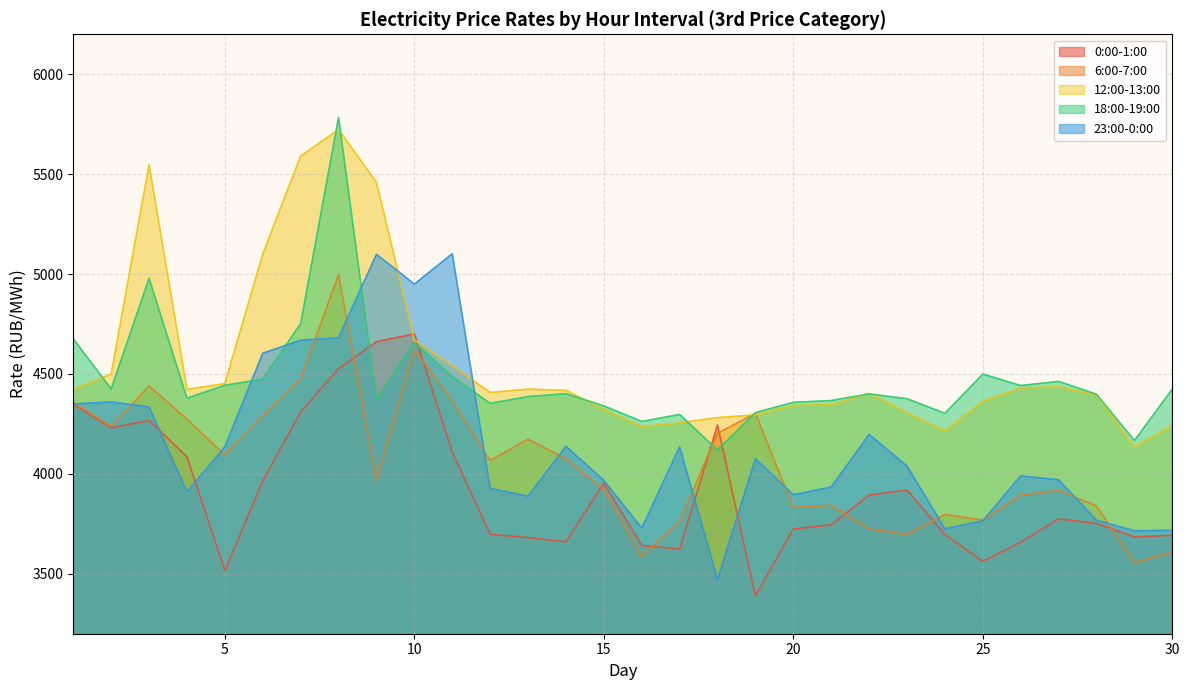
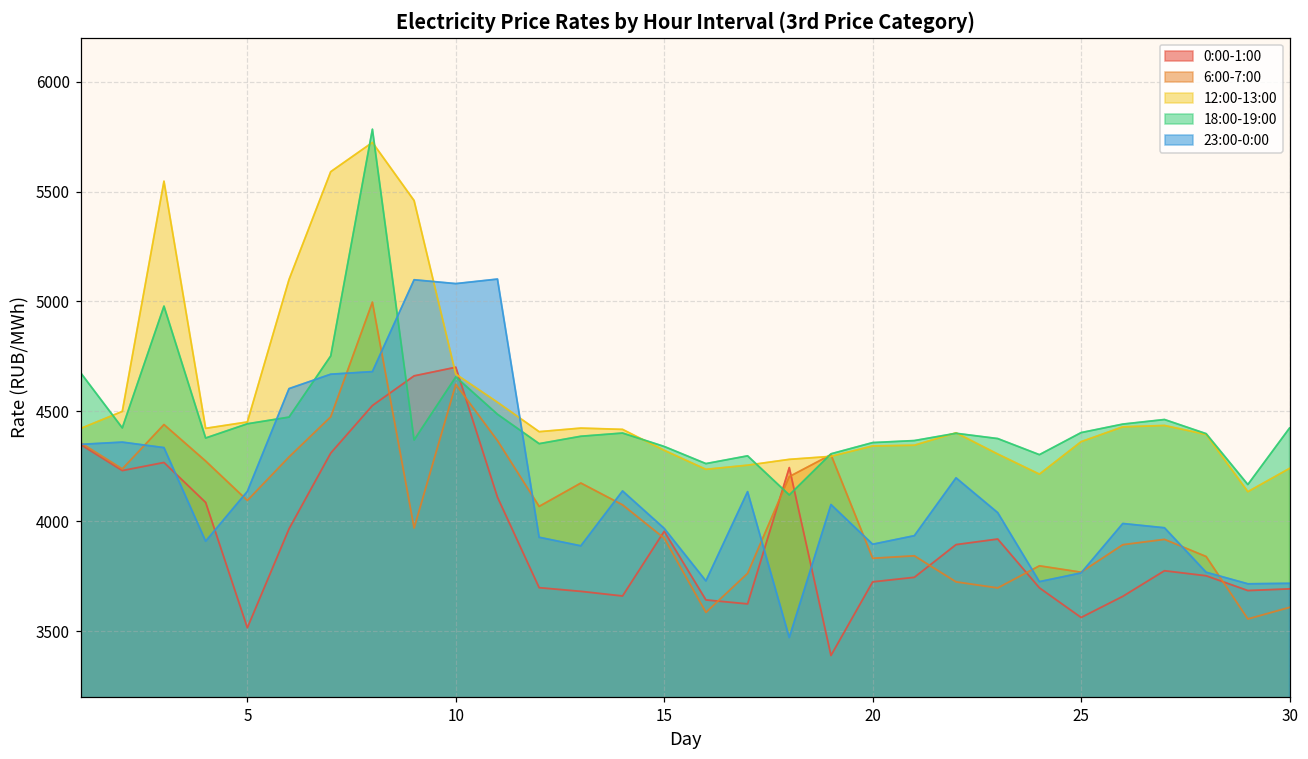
  {
    "18:00-19:00": {
      "10": 4660,
      "15": 4340,
      "20": 4360,
-     "25": 4500,
+     "25": 4400,
      "30": 4420
    },
    "23:00-0:00": {
      "5": 4140,
-     "10": 4950,
+     "10": 5080,
      "15": 3970,
      "20": 3900,
      "30": 3720
    }
  }
